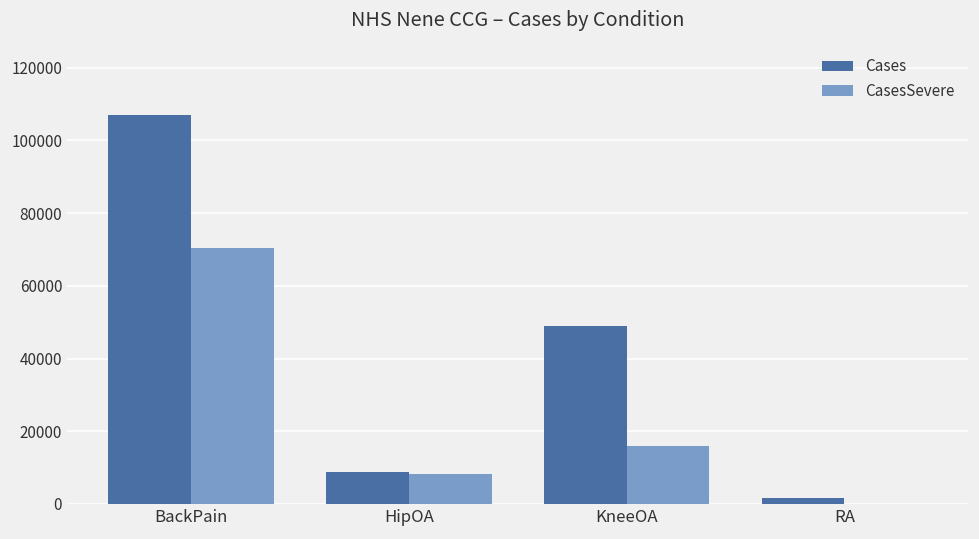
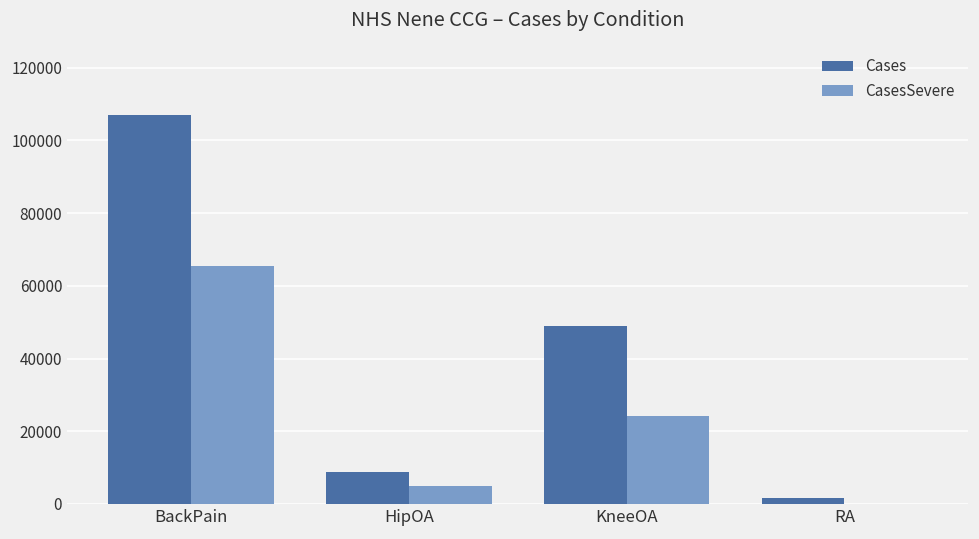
  {
    "Cases": {
      "BackPain": 107000,
      "HipOA": 9000,
      "KneeOA": 49000,
      "RA": 2000
    },
    "CasesSevere": {
-     "BackPain": 70000,
-     "HipOA": 8000,
-     "KneeOA": 16000,
+     "BackPain": 65000,
+     "HipOA": 5000,
+     "KneeOA": 24000,
      "RA": 0
    }
  }
